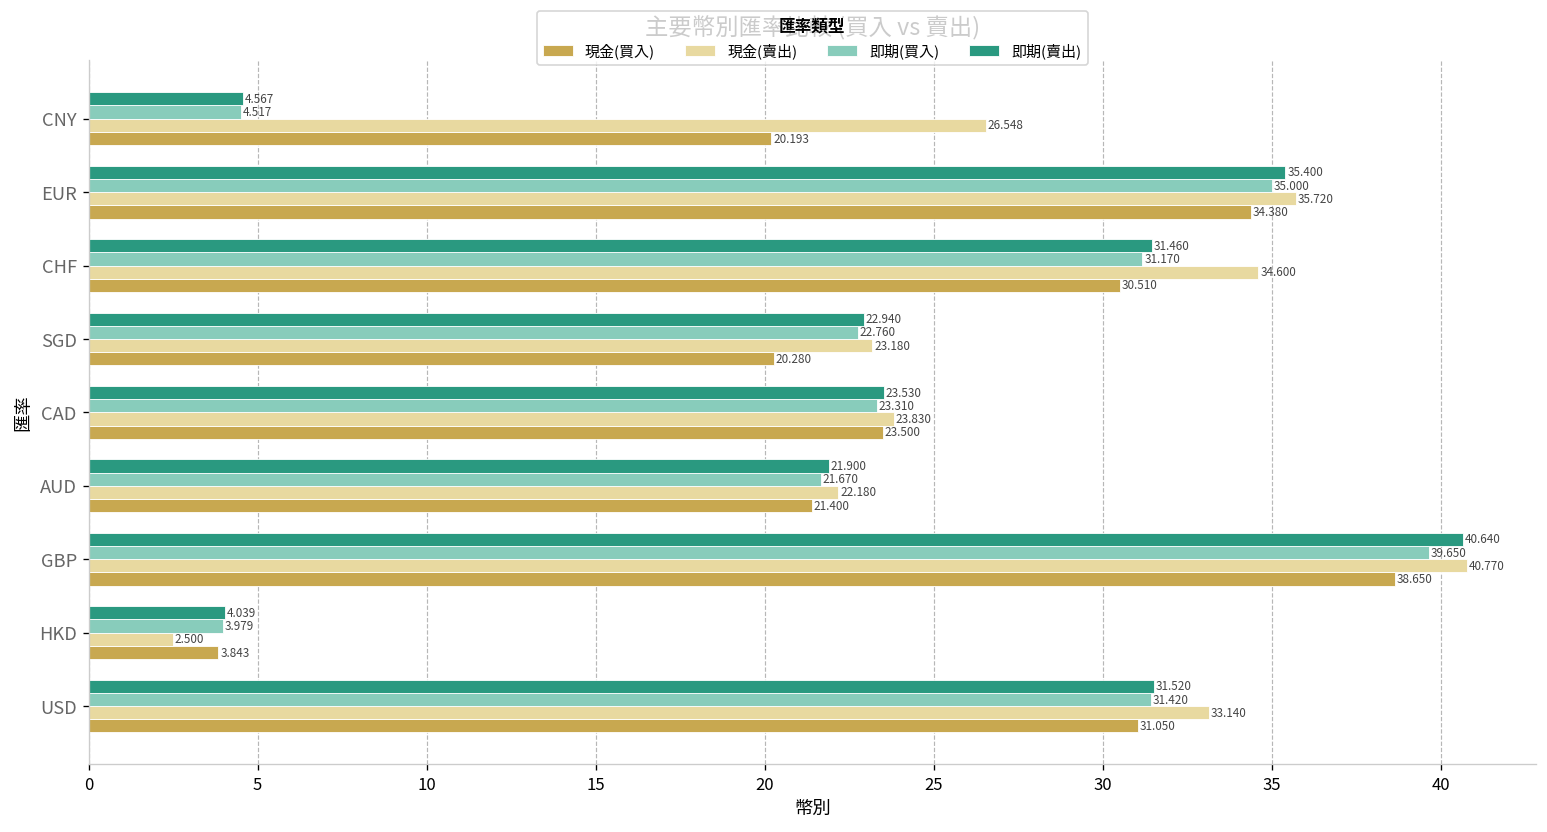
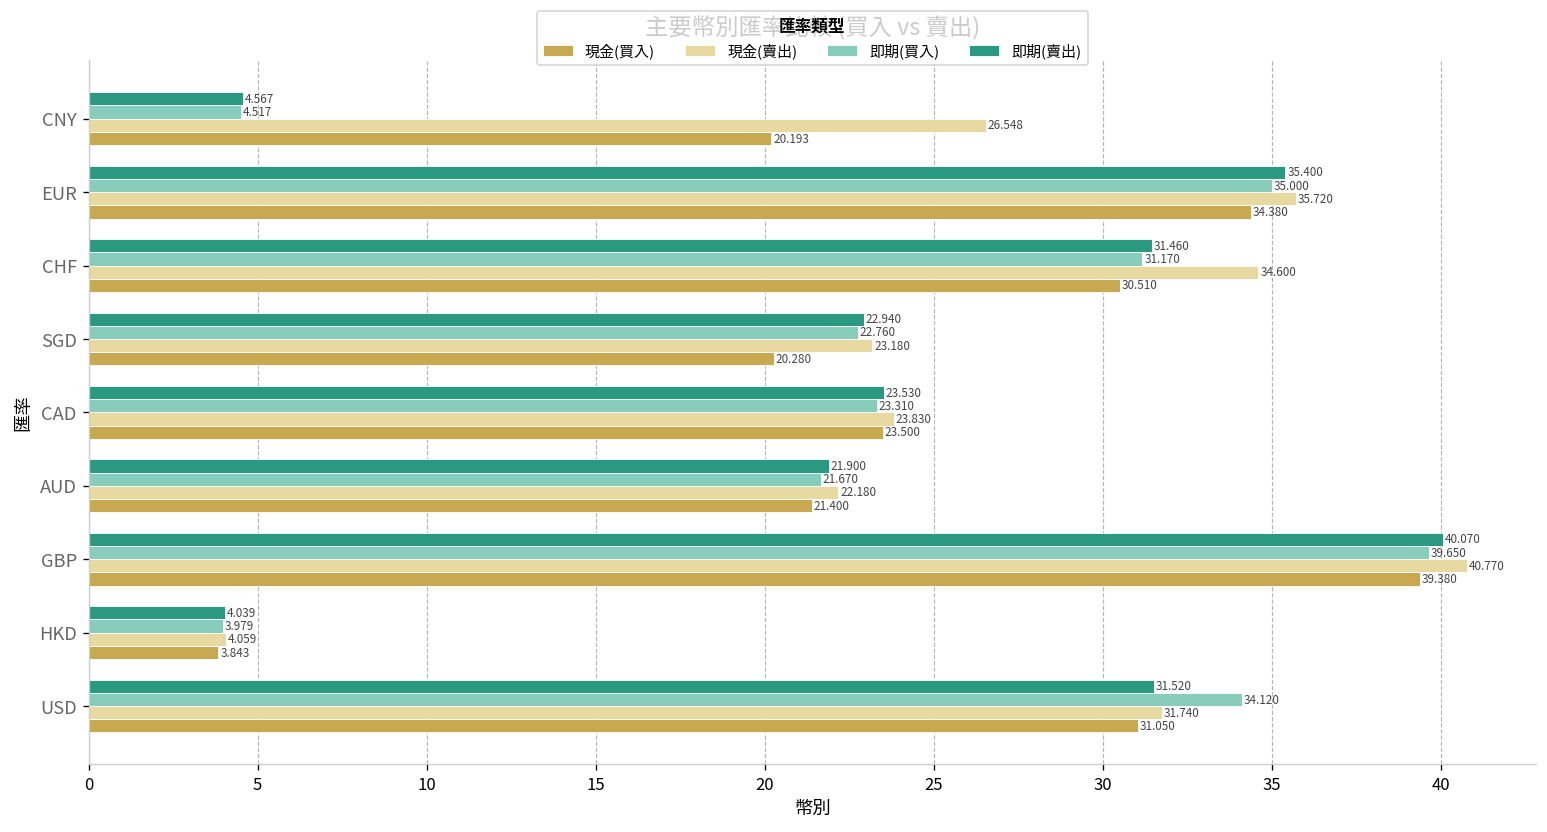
  {
    "現金(買入)": {
      "CNY": 20.193,
      "EUR": 34.380,
      "CHF": 30.510,
      "SGD": 20.280,
      "CAD": 23.500,
      "AUD": 21.400,
-     "GBP": 38.650,
+     "GBP": 39.380,
      "HKD": 3.843,
      "USD": 31.050
    },
    "現金(賣出)": {
      "CNY": 26.548,
      "EUR": 35.720,
      "CHF": 34.600,
      "SGD": 23.180,
      "CAD": 23.830,
      "AUD": 22.180,
      "GBP": 40.770,
-     "HKD": 2.500,
-     "USD": 33.140
+     "HKD": 4.059,
+     "USD": 31.740
    },
    "即期(買入)": {
      "CNY": 4.517,
      "EUR": 35.000,
      "CHF": 31.170,
      "SGD": 22.760,
      "CAD": 23.310,
      "AUD": 21.670,
      "GBP": 39.650,
      "HKD": 3.979,
-     "USD": 31.420
+     "USD": 34.120
    },
    "即期(賣出)": {
      "CNY": 4.567,
      "EUR": 35.400,
      "CHF": 31.460,
      "SGD": 22.940,
      "CAD": 23.530,
      "AUD": 21.900,
-     "GBP": 40.640,
+     "GBP": 40.070,
      "HKD": 4.039,
      "USD": 31.520
    }
  }
